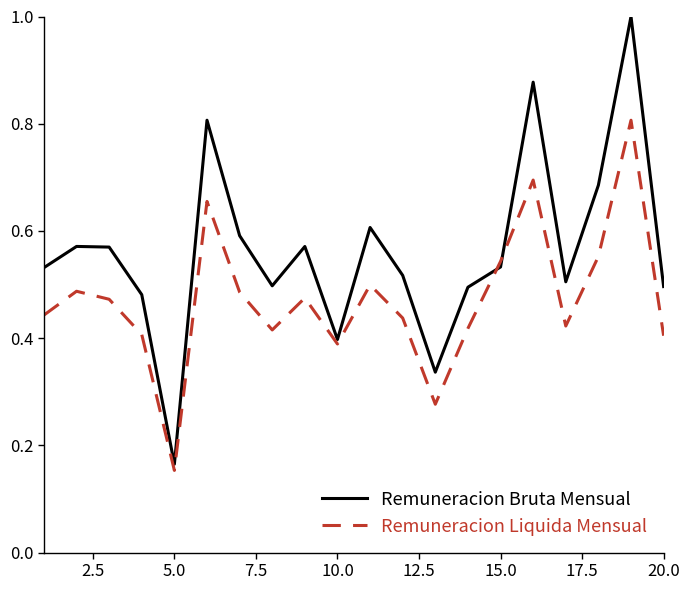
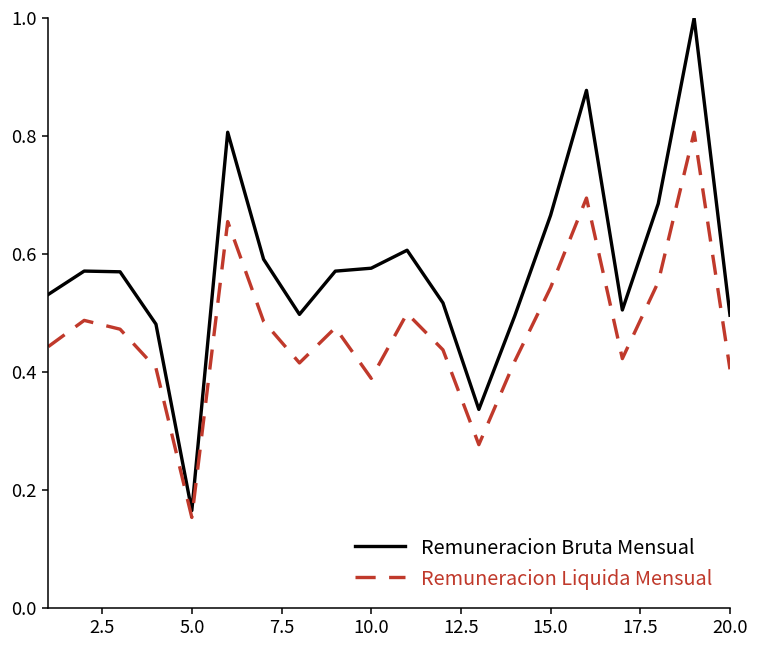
  {
    "Remuneracion Bruta Mensual": {
      "5.0": 0.16,
-     "10.0": 0.40,
-     "15.0": 0.53,
+     "10.0": 0.58,
+     "15.0": 0.67,
      "20.0": 0.50
    },
    "Remuneracion Liquida Mensual": {
      "5.0": 0.15,
      "10.0": 0.39,
      "15.0": 0.54,
      "20.0": 0.40
    }
  }
